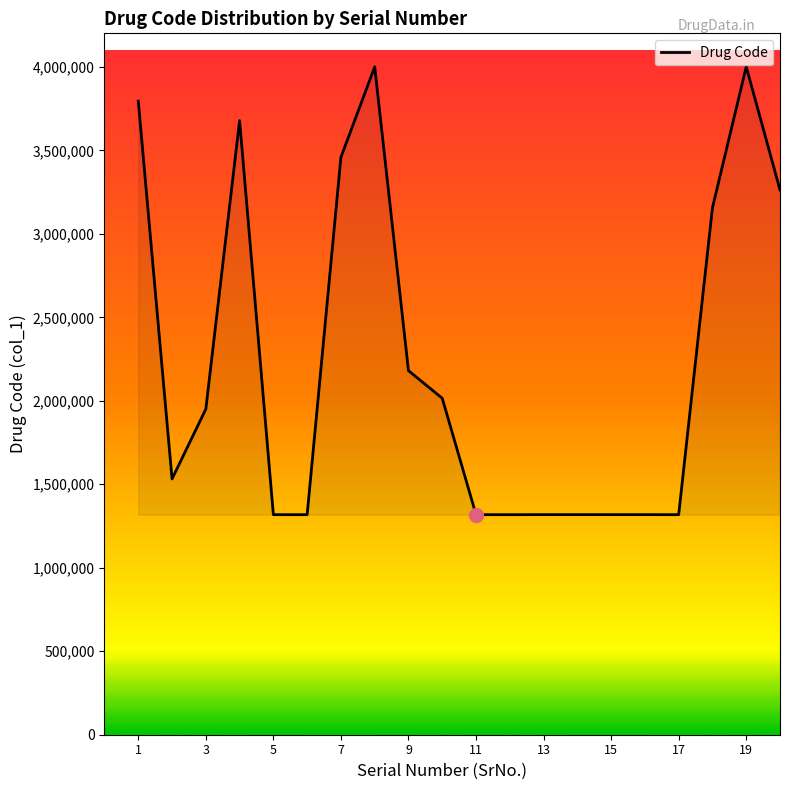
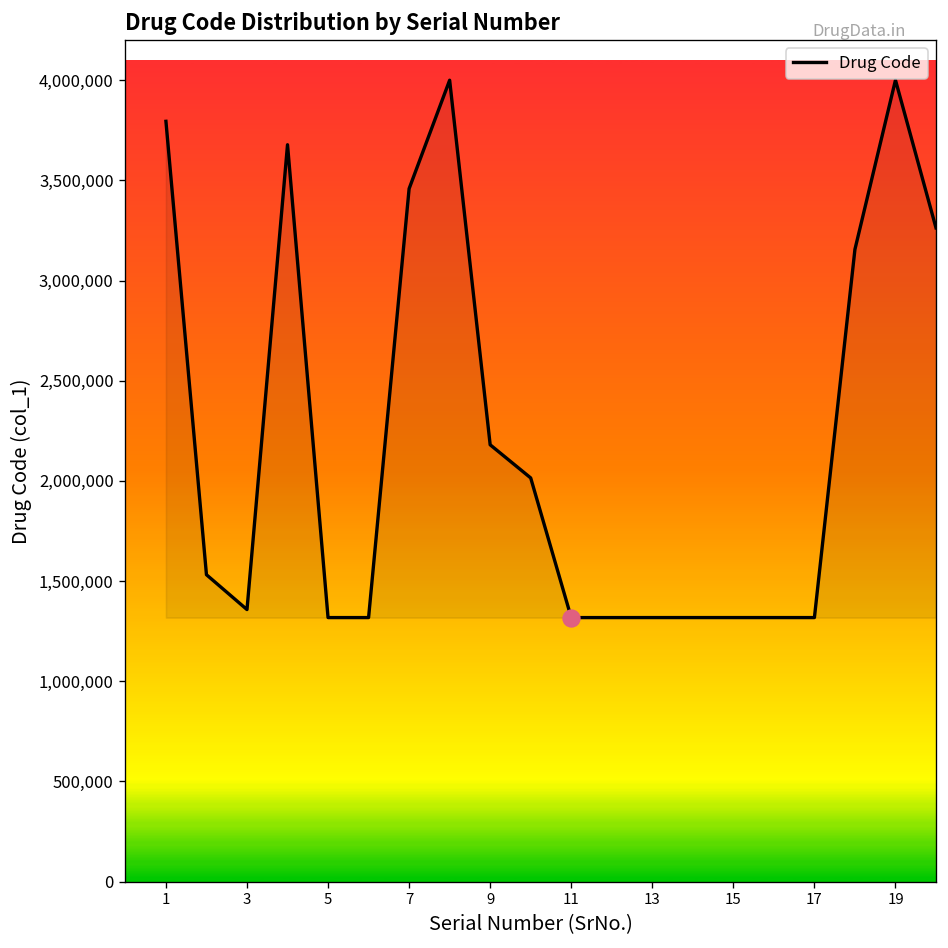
  {
    "Drug Code": {
      "1": "3,790,000",
-     "3": "1,950,000",
+     "3": "1,360,000",
      "5": "1,320,000",
      "7": "3,460,000",
      "9": "2,180,000",
      "13": "1,320,000",
      "15": "1,320,000",
      "17": "1,320,000",
      "19": "4,000,000"
    }
  }
